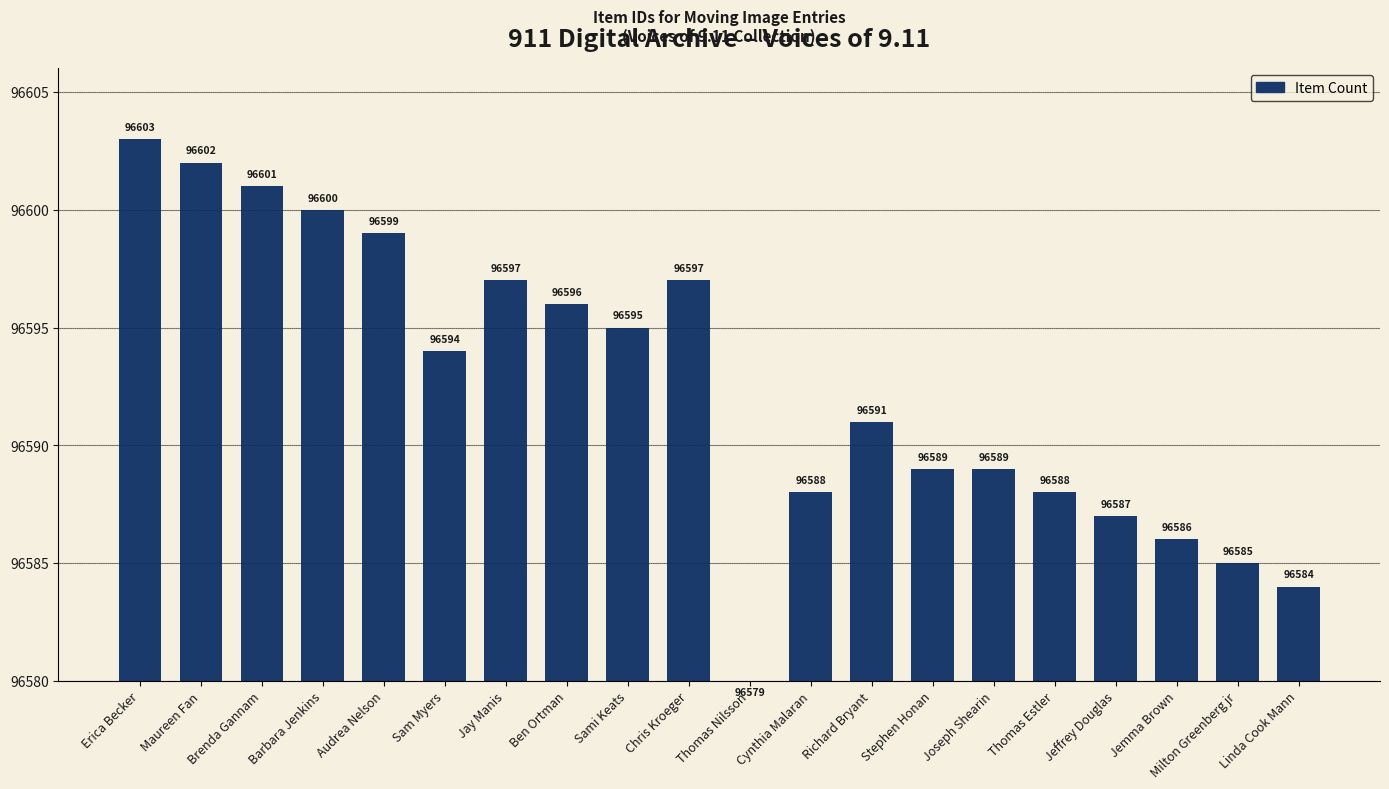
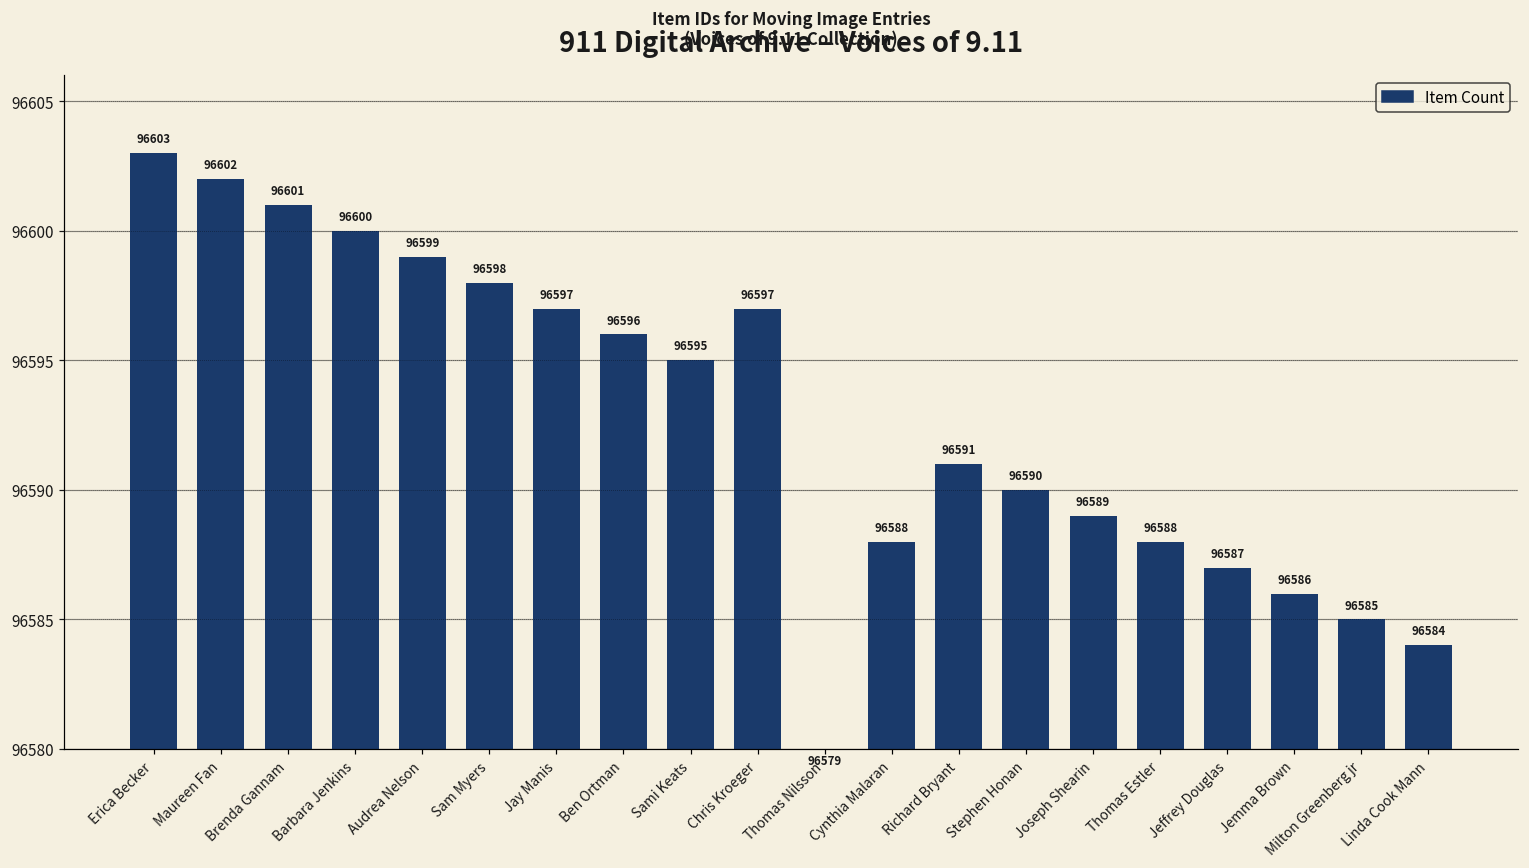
  {
    "Erica Becker": 96603,
    "Maureen Fan": 96602,
    "Brenda Gannam": 96601,
    "Barbara Jenkins": 96600,
    "Audrea Nelson": 96599,
-   "Sam Myers": 96594,
+   "Sam Myers": 96598,
    "Jay Manis": 96597,
    "Ben Ortman": 96596,
    "Sami Keats": 96595,
    "Chris Kroeger": 96597,
    "Cynthia Malaran": 96588,
    "Richard Bryant": 96591,
-   "Stephen Honan": 96589,
+   "Stephen Honan": 96590,
    "Joseph Shearin": 96589,
    "Thomas Estler": 96588,
    "Jeffrey Douglas": 96587,
    "Jemma Brown": 96586,
    "Milton Greenberg jr": 96585,
    "Linda Cook Mann": 96584
  }
